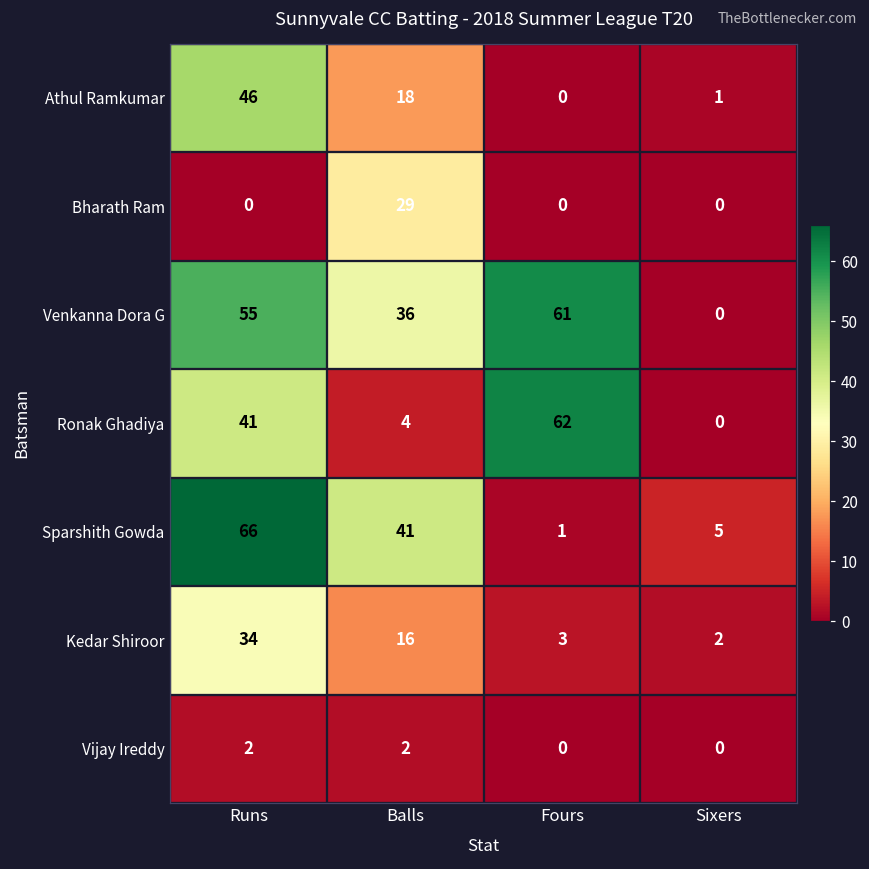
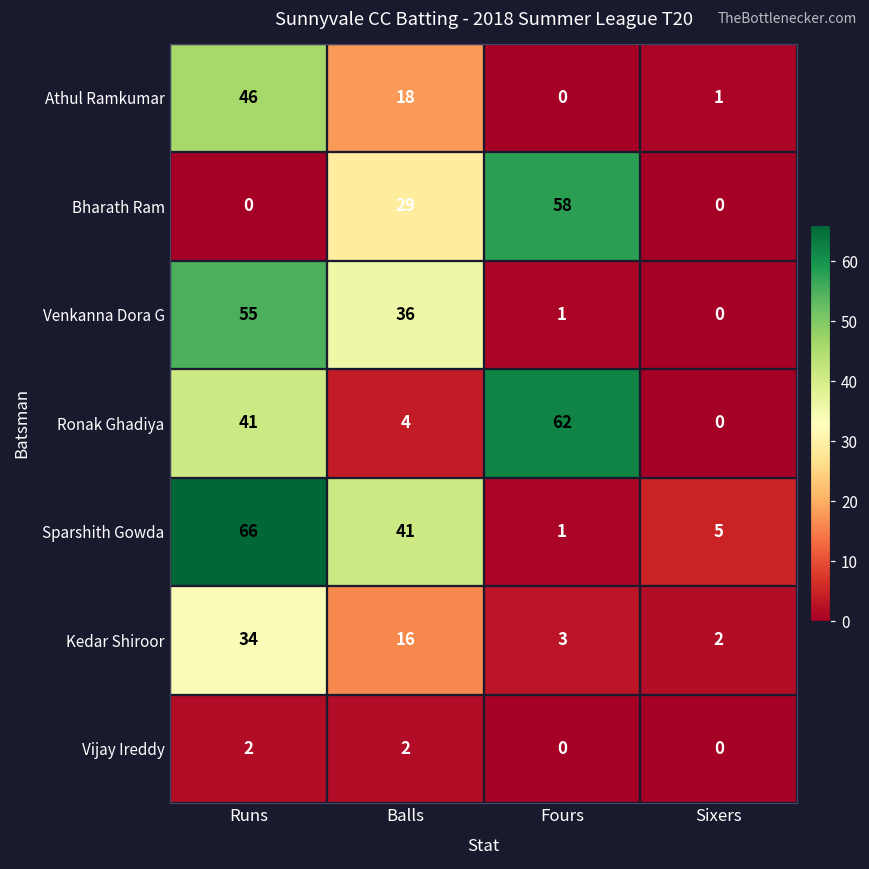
  {
    "Athul Ramkumar": {
      "Runs": 46,
      "Balls": 18,
      "Fours": 0,
      "Sixers": 1
    },
    "Bharath Ram": {
      "Runs": 0,
      "Balls": 29,
-     "Fours": 0,
+     "Fours": 58,
      "Sixers": 0
    },
    "Venkanna Dora G": {
      "Runs": 55,
      "Balls": 36,
-     "Fours": 61,
+     "Fours": 1,
      "Sixers": 0
    },
    "Ronak Ghadiya": {
      "Runs": 41,
      "Balls": 4,
      "Fours": 62,
      "Sixers": 0
    },
    "Sparshith Gowda": {
      "Runs": 66,
      "Balls": 41,
      "Fours": 1,
      "Sixers": 5
    },
    "Kedar Shiroor": {
      "Runs": 34,
      "Balls": 16,
      "Fours": 3,
      "Sixers": 2
    },
    "Vijay Ireddy": {
      "Runs": 2,
      "Balls": 2,
      "Fours": 0,
      "Sixers": 0
    }
  }
